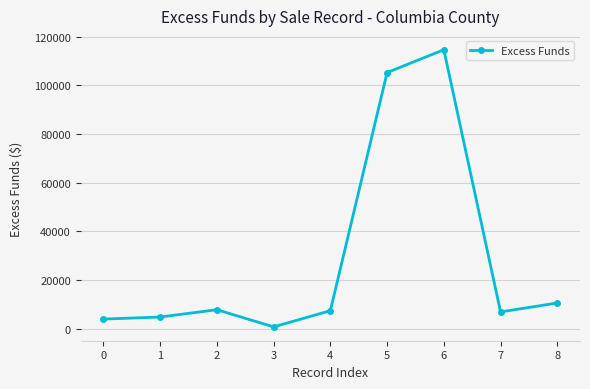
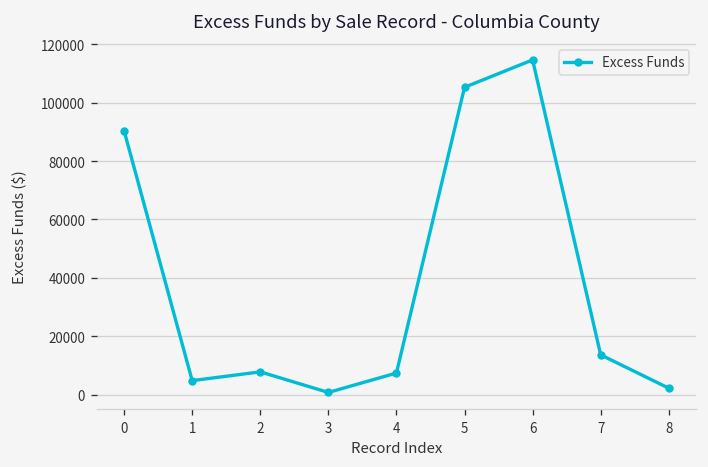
  {
-   "0": 4000,
+   "0": 90000,
    "1": 5000,
    "2": 8000,
    "3": 1000,
    "4": 7000,
    "5": 105000,
    "6": 115000,
-   "7": 7000,
-   "8": 11000
+   "7": 14000,
+   "8": 2000
  }
